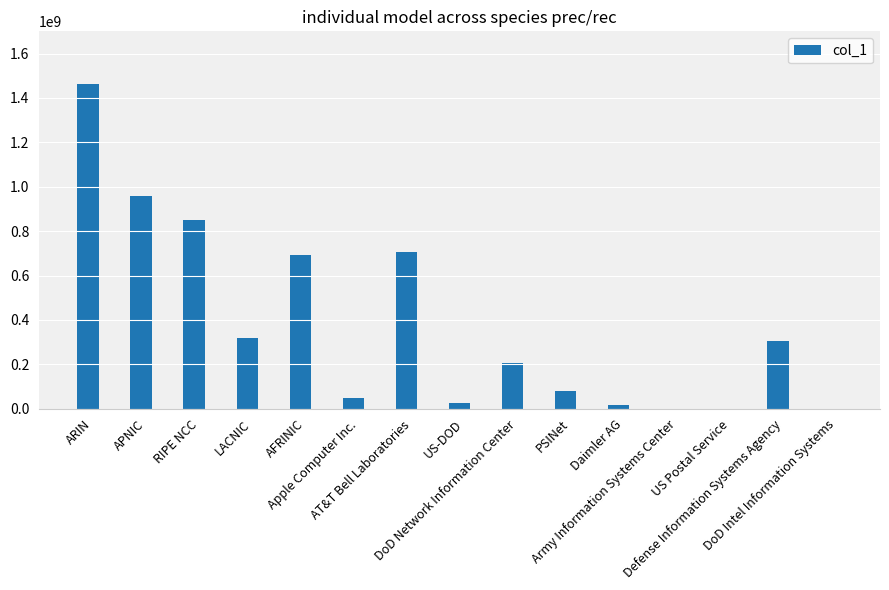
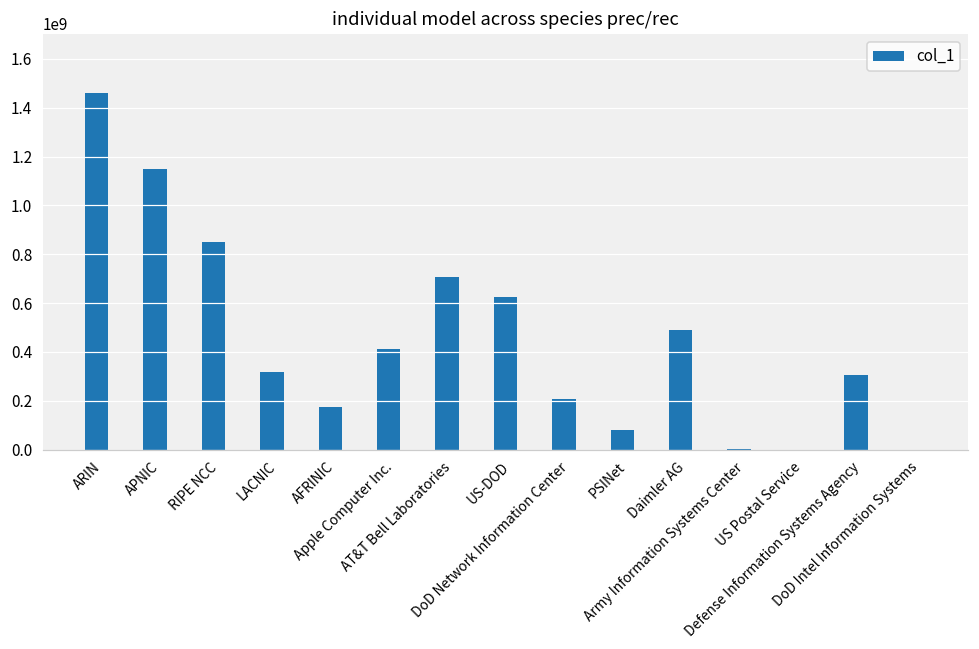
  {
    "ARIN": 1460000000,
-   "APNIC": 960000000,
+   "APNIC": 1150000000,
    "RIPE NCC": 850000000,
    "LACNIC": 320000000,
-   "AFRINIC": 690000000,
-   "Apple Computer Inc.": 50000000,
+   "AFRINIC": 180000000,
+   "Apple Computer Inc.": 410000000,
    "AT&T Bell Laboratories": 710000000,
-   "US-DOD": 30000000,
+   "US-DOD": 620000000,
    "DoD Network Information Center": 210000000,
    "PSINet": 80000000,
-   "Daimler AG": 20000000,
+   "Daimler AG": 490000000,
    "Defense Information Systems Agency": 300000000
  }
